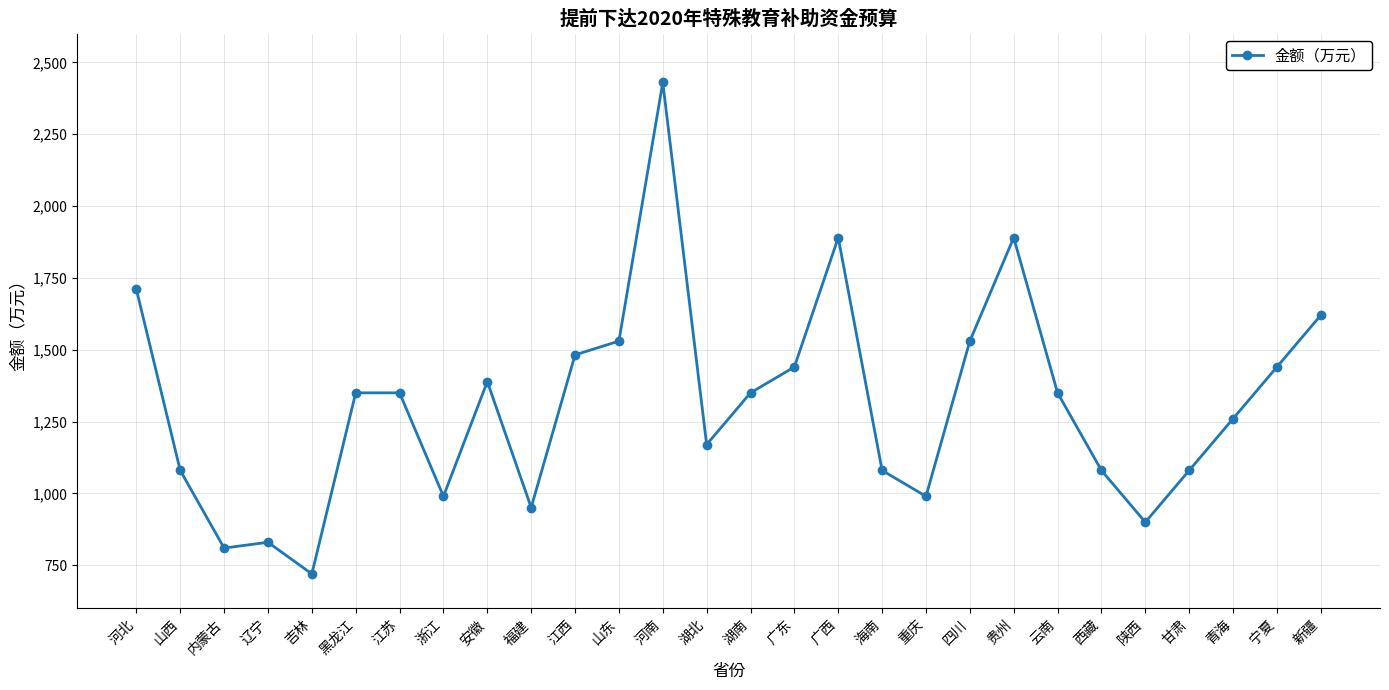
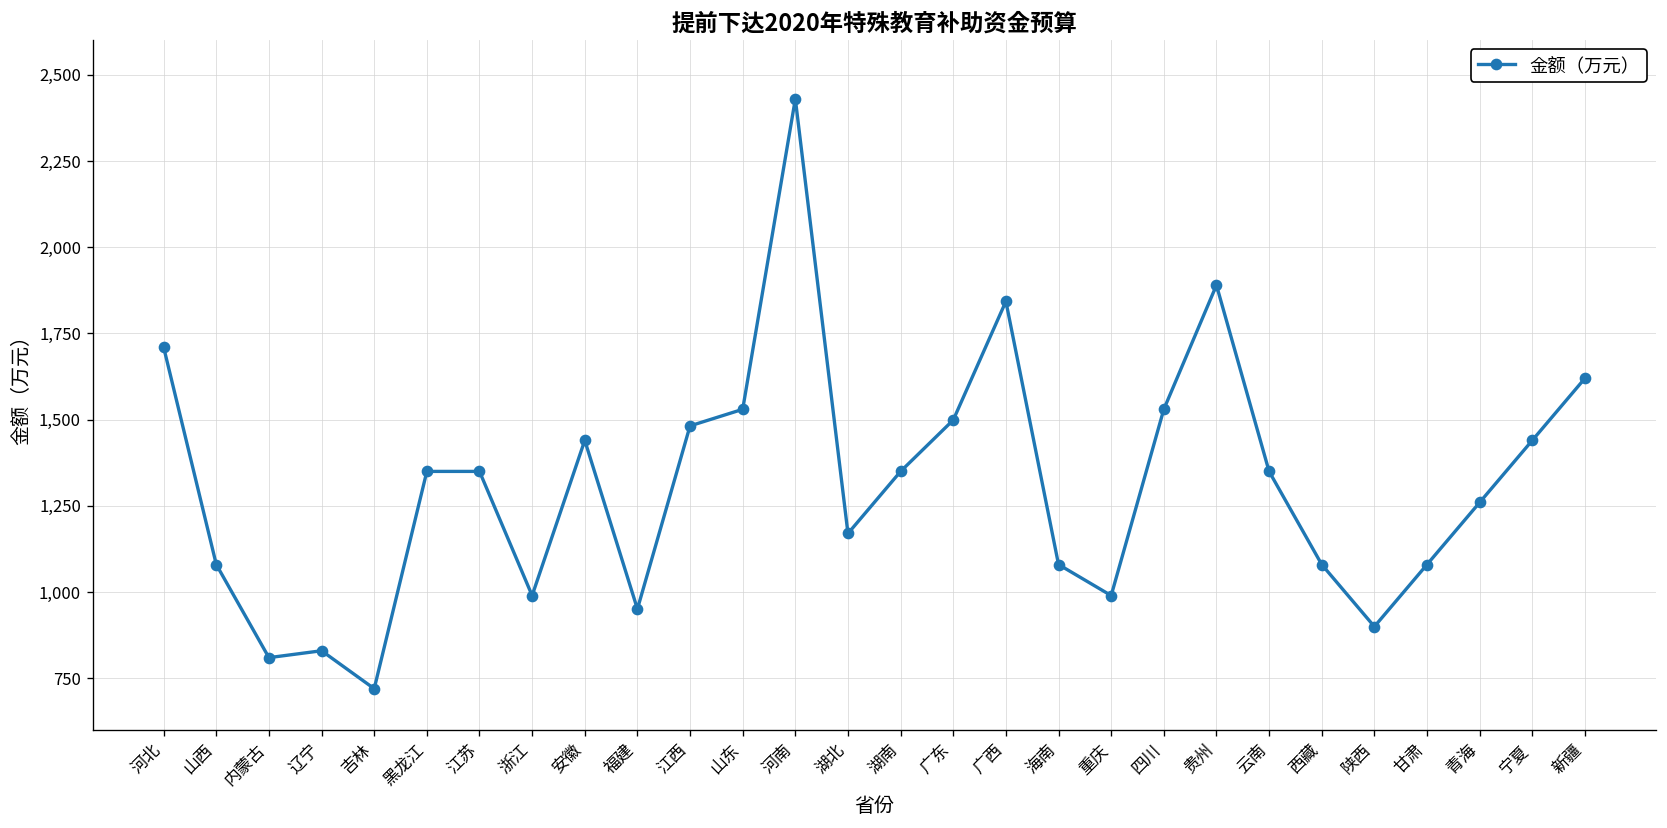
  {
    "河北": "1,710",
    "山西": "1,080",
    "内蒙古": "810",
    "辽宁": "830",
    "吉林": "720",
    "黑龙江": "1,350",
    "江苏": "1,350",
    "浙江": "990",
-   "安徽": "1,390",
+   "安徽": "1,440",
    "福建": "950",
    "江西": "1,480",
    "山东": "1,530",
    "河南": "2,430",
    "湖北": "1,170",
    "湖南": "1,350",
-   "广东": "1,440",
-   "广西": "1,890",
+   "广东": "1,500",
+   "广西": "1,840",
    "海南": "1,080",
    "重庆": "990",
    "四川": "1,530",
    "贵州": "1,890",
    "云南": "1,350",
    "西藏": "1,080",
    "陕西": "900",
    "甘肃": "1,080",
    "青海": "1,260",
    "宁夏": "1,440",
    "新疆": "1,620"
  }
